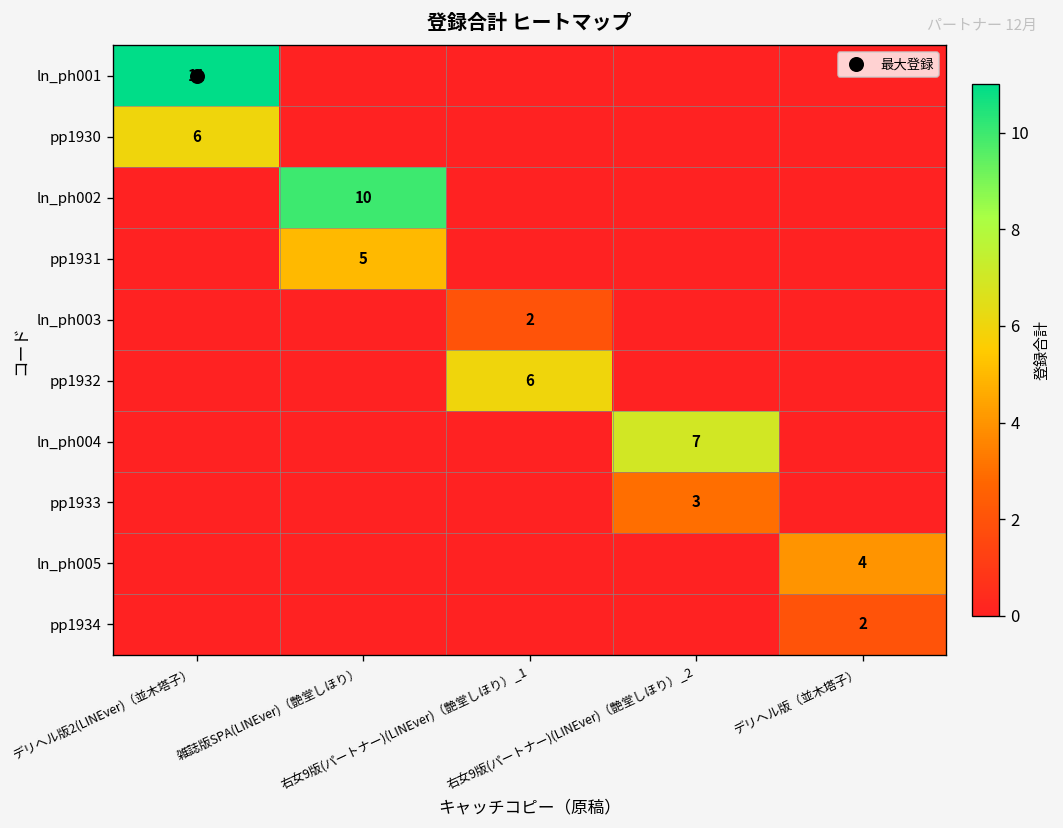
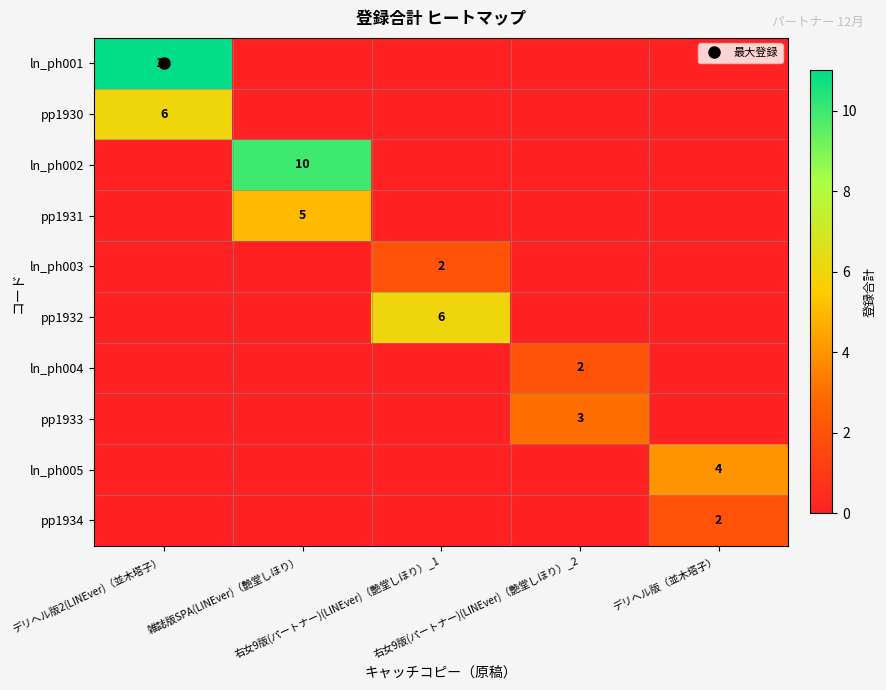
  {
    "pp1930": {
      "デリヘル版2(LINEver)（並木塔子）": 6
    },
    "ln_ph002": {
      "雑誌版SPA(LINEver)（艶堂しほり）": 10
    },
    "pp1931": {
      "雑誌版SPA(LINEver)（艶堂しほり）": 5
    },
    "ln_ph003": {
      "右女9版(パートナー)(LINEver)（艶堂しほり）_1": 2
    },
    "pp1932": {
      "右女9版(パートナー)(LINEver)（艶堂しほり）_1": 6
    },
    "ln_ph004": {
-     "右女9版(パートナー)(LINEver)（艶堂しほり）_2": 7
+     "右女9版(パートナー)(LINEver)（艶堂しほり）_2": 2
    },
    "pp1933": {
      "右女9版(パートナー)(LINEver)（艶堂しほり）_2": 3
    },
    "ln_ph005": {
      "デリヘル版（並木塔子）": 4
    },
    "pp1934": {
      "デリヘル版（並木塔子）": 2
    }
  }
